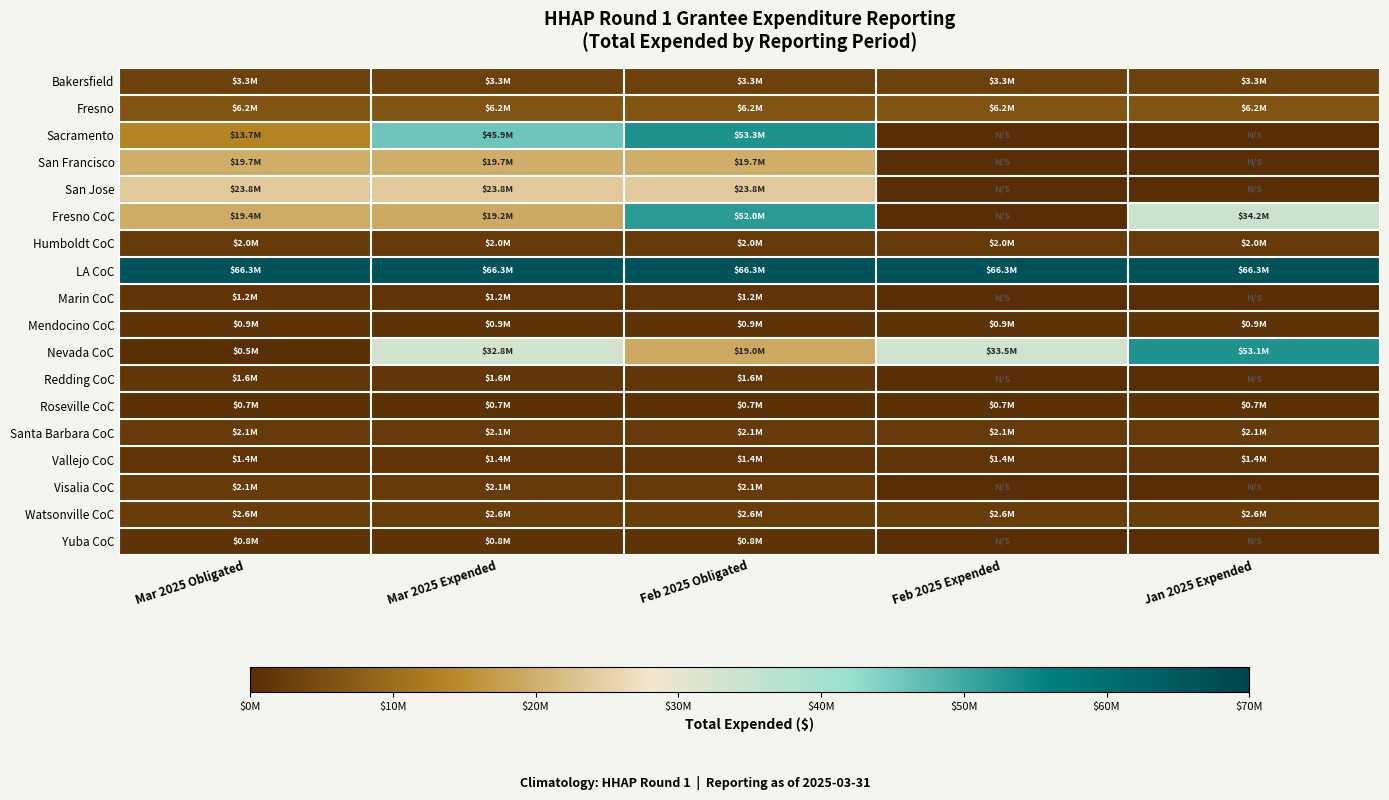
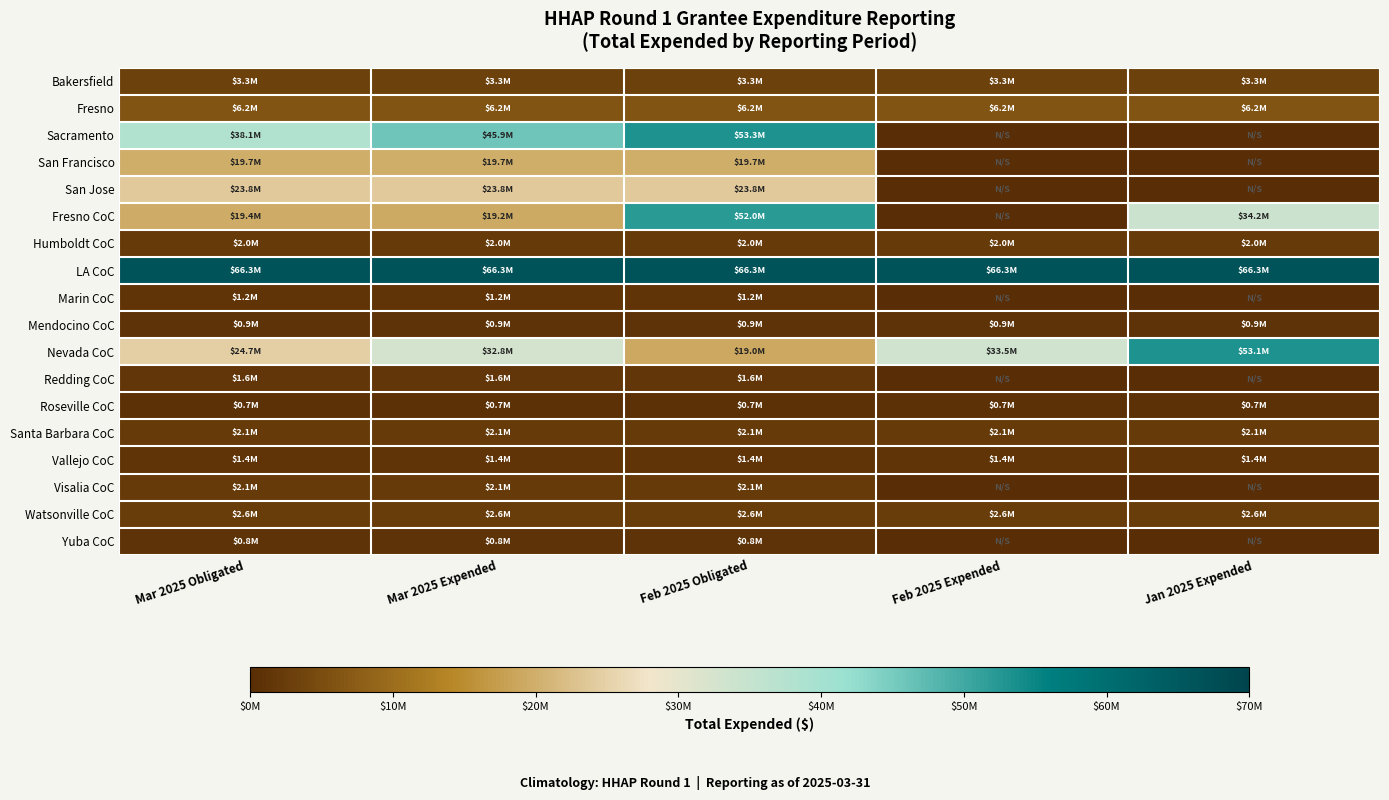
  {
    "Bakersfield": {
      "Mar 2025 Obligated": "$3.3M",
      "Mar 2025 Expended": "$3.3M",
      "Feb 2025 Obligated": "$3.3M",
      "Feb 2025 Expended": "$3.3M",
      "Jan 2025 Expended": "$3.3M"
    },
    "Fresno": {
      "Mar 2025 Obligated": "$6.2M",
      "Mar 2025 Expended": "$6.2M",
      "Feb 2025 Obligated": "$6.2M",
      "Feb 2025 Expended": "$6.2M",
      "Jan 2025 Expended": "$6.2M"
    },
    "Sacramento": {
-     "Mar 2025 Obligated": "$13.7M",
+     "Mar 2025 Obligated": "$38.1M",
      "Mar 2025 Expended": "$45.9M",
      "Feb 2025 Obligated": "$53.3M"
    },
    "San Francisco": {
      "Mar 2025 Obligated": "$19.7M",
      "Mar 2025 Expended": "$19.7M",
      "Feb 2025 Obligated": "$19.7M"
    },
    "San Jose": {
      "Mar 2025 Obligated": "$23.8M",
      "Mar 2025 Expended": "$23.8M",
      "Feb 2025 Obligated": "$23.8M"
    },
    "Fresno CoC": {
      "Mar 2025 Obligated": "$19.4M",
      "Mar 2025 Expended": "$19.2M",
      "Feb 2025 Obligated": "$52.0M",
      "Jan 2025 Expended": "$34.2M"
    },
    "Humboldt CoC": {
      "Mar 2025 Obligated": "$2.0M",
      "Mar 2025 Expended": "$2.0M",
      "Feb 2025 Obligated": "$2.0M",
      "Feb 2025 Expended": "$2.0M",
      "Jan 2025 Expended": "$2.0M"
    },
    "LA CoC": {
      "Mar 2025 Obligated": "$66.3M",
      "Mar 2025 Expended": "$66.3M",
      "Feb 2025 Obligated": "$66.3M",
      "Feb 2025 Expended": "$66.3M",
      "Jan 2025 Expended": "$66.3M"
    },
    "Marin CoC": {
      "Mar 2025 Obligated": "$1.2M",
      "Mar 2025 Expended": "$1.2M",
      "Feb 2025 Obligated": "$1.2M"
    },
    "Mendocino CoC": {
      "Mar 2025 Obligated": "$0.9M",
      "Mar 2025 Expended": "$0.9M",
      "Feb 2025 Obligated": "$0.9M",
      "Feb 2025 Expended": "$0.9M",
      "Jan 2025 Expended": "$0.9M"
    },
    "Nevada CoC": {
-     "Mar 2025 Obligated": "$0.5M",
+     "Mar 2025 Obligated": "$24.7M",
      "Mar 2025 Expended": "$32.8M",
      "Feb 2025 Obligated": "$19.0M",
      "Feb 2025 Expended": "$33.5M",
      "Jan 2025 Expended": "$53.1M"
    },
    "Redding CoC": {
      "Mar 2025 Obligated": "$1.6M",
      "Mar 2025 Expended": "$1.6M",
      "Feb 2025 Obligated": "$1.6M"
    },
    "Roseville CoC": {
      "Mar 2025 Obligated": "$0.7M",
      "Mar 2025 Expended": "$0.7M",
      "Feb 2025 Obligated": "$0.7M",
      "Feb 2025 Expended": "$0.7M",
      "Jan 2025 Expended": "$0.7M"
    },
    "Santa Barbara CoC": {
      "Mar 2025 Obligated": "$2.1M",
      "Mar 2025 Expended": "$2.1M",
      "Feb 2025 Obligated": "$2.1M",
      "Feb 2025 Expended": "$2.1M",
      "Jan 2025 Expended": "$2.1M"
    },
    "Vallejo CoC": {
      "Mar 2025 Obligated": "$1.4M",
      "Mar 2025 Expended": "$1.4M",
      "Feb 2025 Obligated": "$1.4M",
      "Feb 2025 Expended": "$1.4M",
      "Jan 2025 Expended": "$1.4M"
    },
    "Visalia CoC": {
      "Mar 2025 Obligated": "$2.1M",
      "Mar 2025 Expended": "$2.1M",
      "Feb 2025 Obligated": "$2.1M"
    },
    "Watsonville CoC": {
      "Mar 2025 Obligated": "$2.6M",
      "Mar 2025 Expended": "$2.6M",
      "Feb 2025 Obligated": "$2.6M",
      "Feb 2025 Expended": "$2.6M",
      "Jan 2025 Expended": "$2.6M"
    },
    "Yuba CoC": {
      "Mar 2025 Obligated": "$0.8M",
      "Mar 2025 Expended": "$0.8M",
      "Feb 2025 Obligated": "$0.8M"
    }
  }
